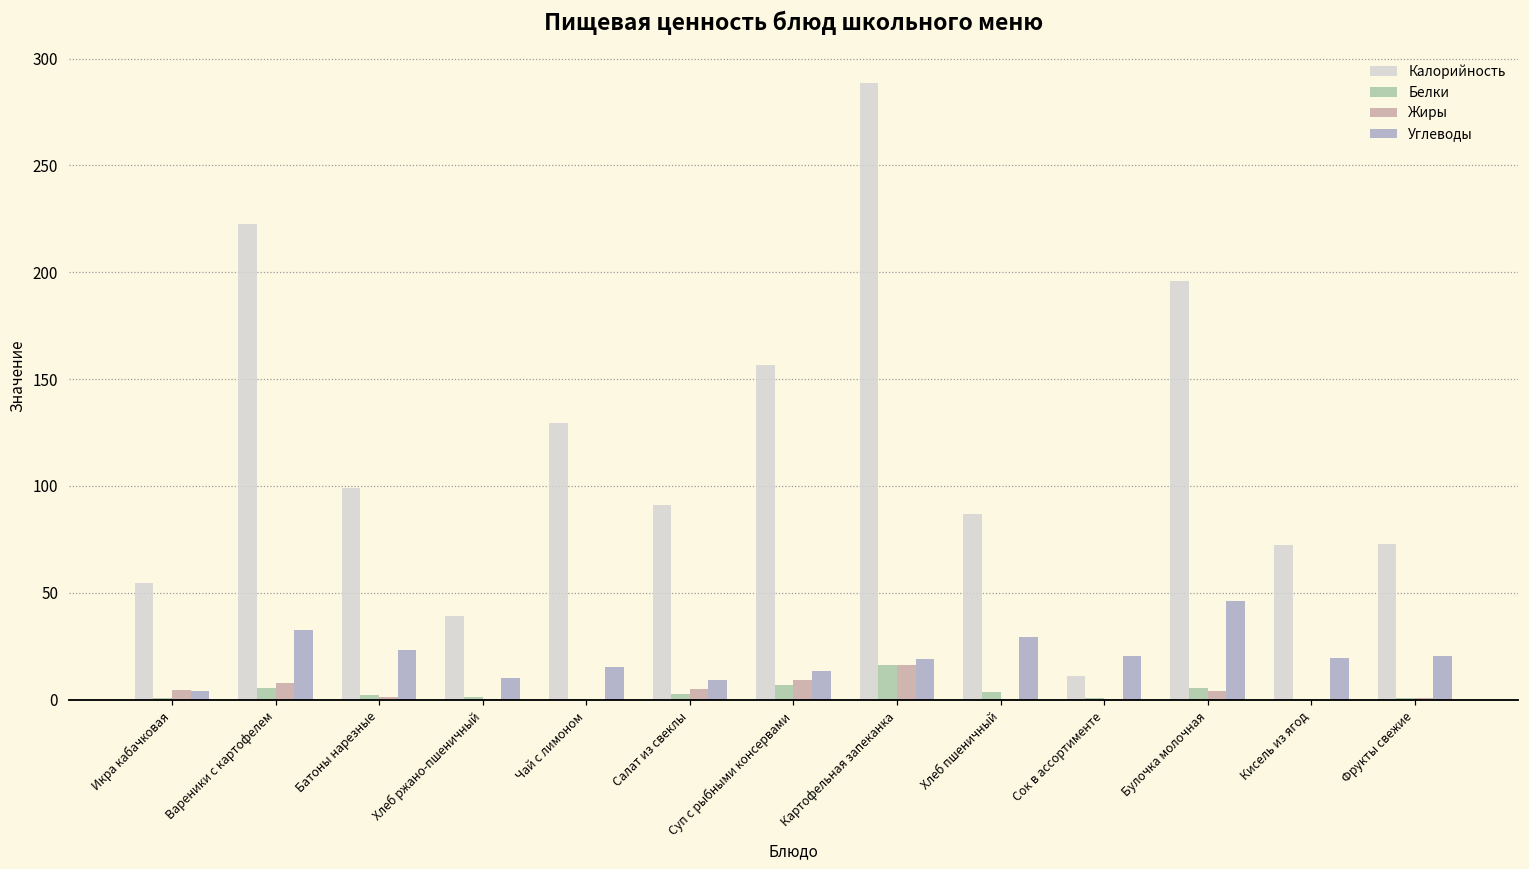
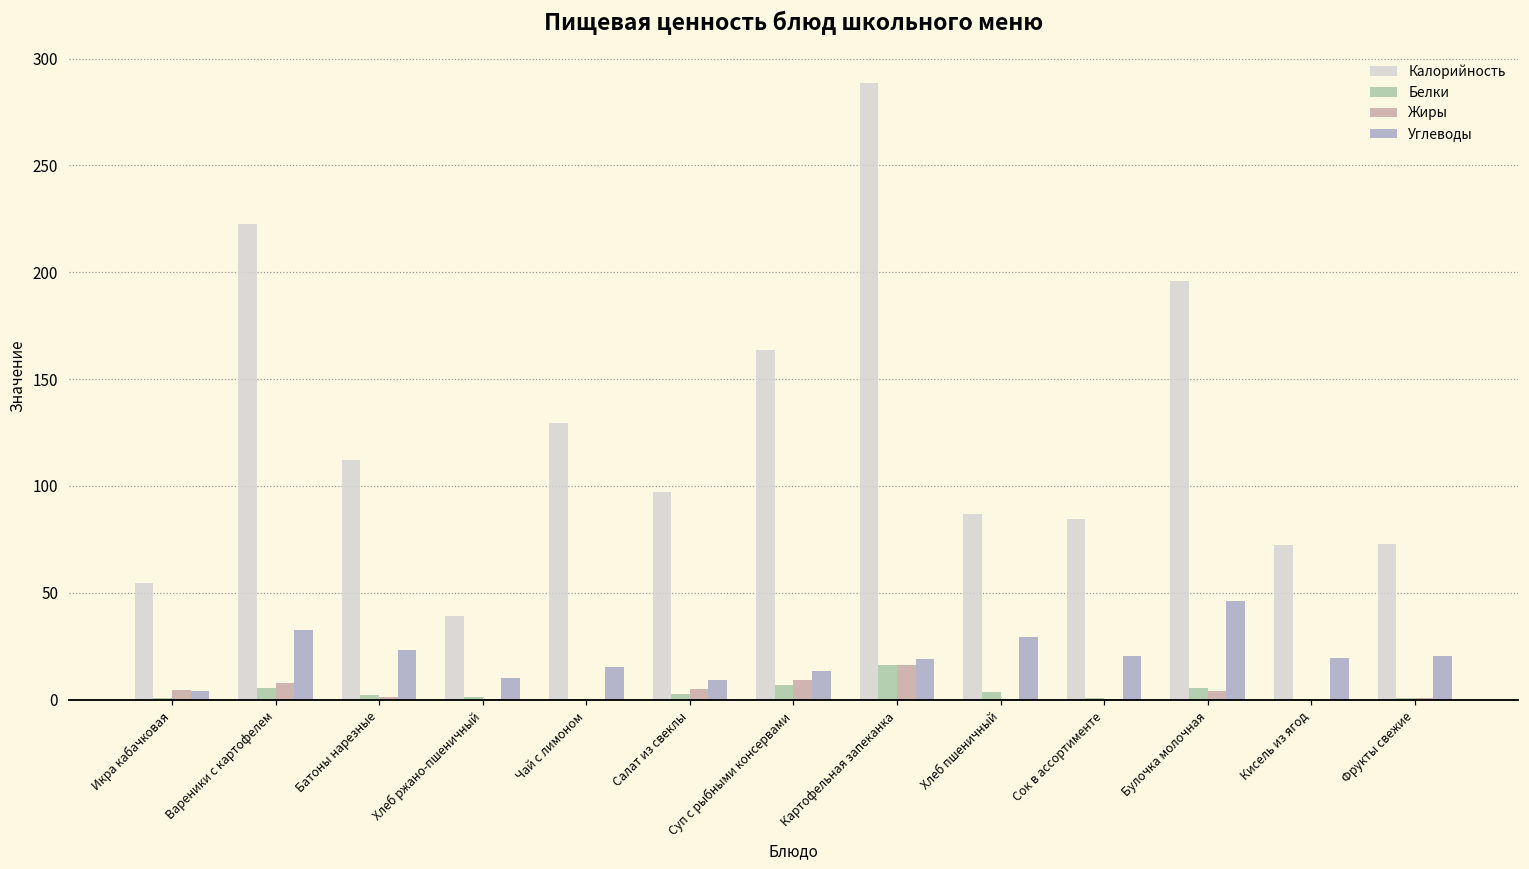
  {
    "Калорийность": {
      "Икра кабачковая": 55,
      "Вареники с картофелем": 222,
-     "Батоны нарезные": 99,
+     "Батоны нарезные": 112,
      "Хлеб ржано-пшеничный": 39,
      "Чай с лимоном": 130,
-     "Салат из свеклы": 91,
-     "Суп с рыбными консервами": 156,
+     "Салат из свеклы": 97,
+     "Суп с рыбными консервами": 164,
      "Картофельная запеканка": 289,
      "Хлеб пшеничный": 87,
-     "Сок в ассортименте": 11,
+     "Сок в ассортименте": 84,
      "Булочка молочная": 196,
      "Кисель из ягод": 73,
      "Фрукты свежие": 73
    }
  }
